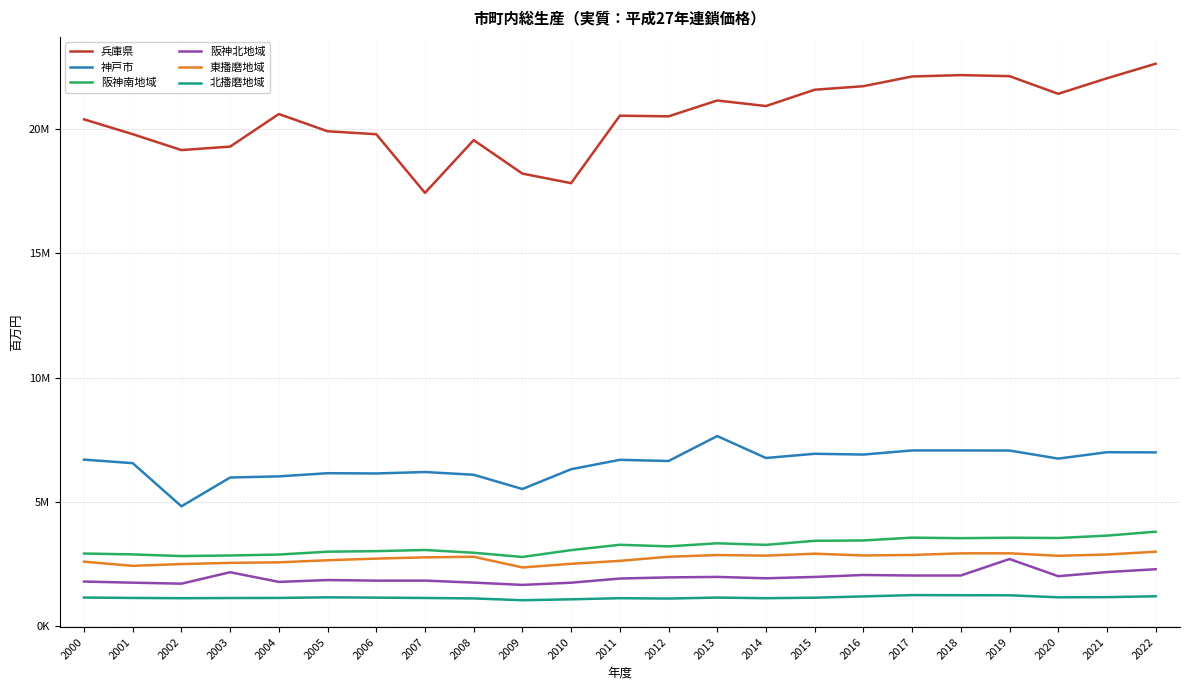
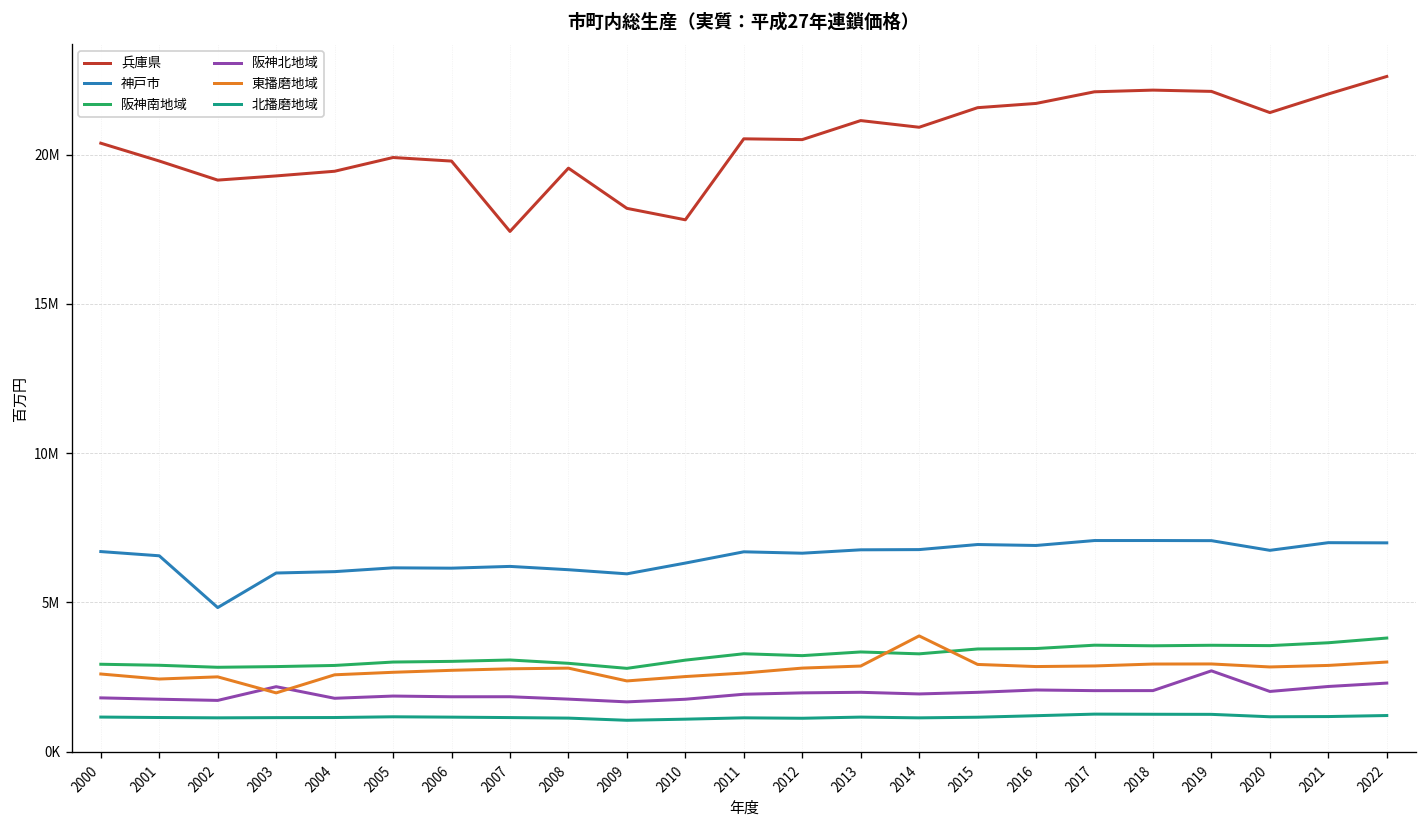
  {
    "兵庫県": {
      "2000": 20400000,
      "2001": 19800000,
      "2002": 19100000,
      "2003": 19300000,
-     "2004": 20600000,
+     "2004": 19400000,
      "2005": 19900000,
      "2006": 19800000,
      "2007": 17400000,
      "2008": 19500000,
      "2009": 18200000,
      "2010": 17800000,
      "2011": 20500000,
      "2012": 20500000,
      "2013": 21100000,
      "2014": 20900000,
      "2015": 21600000,
      "2016": 21700000,
      "2017": 22100000,
      "2018": 22200000,
      "2019": 22100000,
      "2020": 21400000,
      "2021": 22000000,
      "2022": 22600000
    },
    "神戸市": {
      "2000": 6700000,
      "2001": 6600000,
      "2002": 4800000,
      "2003": 6000000,
      "2004": 6000000,
      "2005": 6200000,
      "2006": 6100000,
      "2007": 6200000,
      "2008": 6100000,
-     "2009": 5500000,
+     "2009": 6000000,
      "2010": 6300000,
      "2011": 6700000,
      "2012": 6600000,
-     "2013": 7600000,
+     "2013": 6800000,
      "2014": 6800000,
      "2015": 6900000,
      "2016": 6900000,
      "2017": 7100000,
      "2018": 7100000,
      "2019": 7100000,
      "2020": 6700000,
      "2021": 7000000,
      "2022": 7000000
    },
    "阪神北地域": {
      "2000": 1800000,
      "2001": 1800000,
      "2002": 1700000,
      "2003": 2200000,
      "2004": 1800000,
      "2005": 1900000,
      "2006": 1800000,
      "2007": 1800000,
      "2008": 1800000,
      "2009": 1700000,
      "2010": 1800000,
      "2011": 1900000,
      "2012": 2000000,
      "2013": 2000000,
      "2014": 1900000,
      "2015": 2000000,
      "2016": 2100000,
      "2017": 2000000,
      "2018": 2000000,
      "2019": 2700000,
      "2020": 2000000,
      "2021": 2200000,
      "2022": 2300000
    },
    "東播磨地域": {
      "2000": 2600000,
      "2001": 2400000,
      "2002": 2500000,
-     "2003": 2500000,
+     "2003": 2000000,
      "2004": 2600000,
      "2005": 2700000,
      "2006": 2700000,
      "2007": 2800000,
      "2008": 2800000,
      "2009": 2400000,
      "2010": 2500000,
      "2011": 2600000,
      "2012": 2800000,
      "2013": 2900000,
-     "2014": 2800000,
+     "2014": 3900000,
      "2015": 2900000,
      "2016": 2800000,
      "2017": 2900000,
      "2018": 2900000,
      "2019": 2900000,
      "2020": 2800000,
      "2021": 2900000,
      "2022": 3000000
    }
  }
